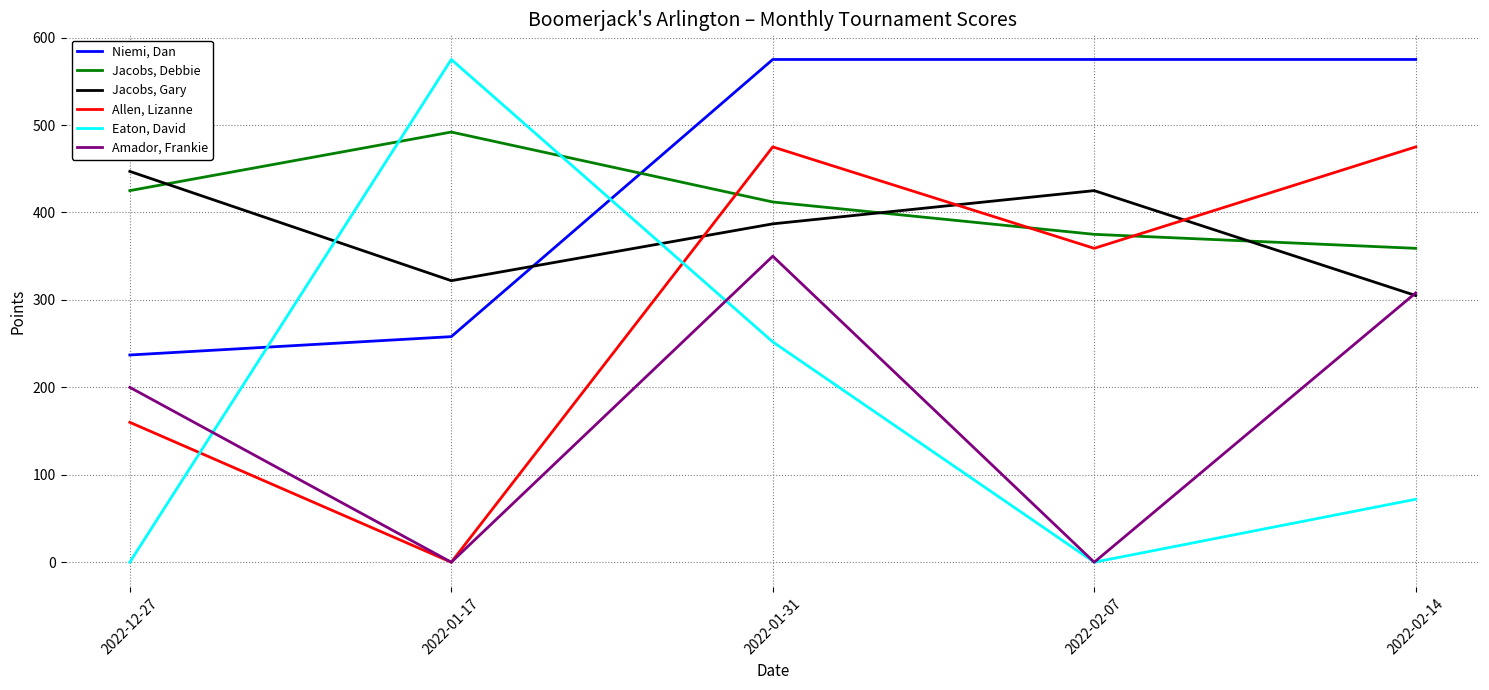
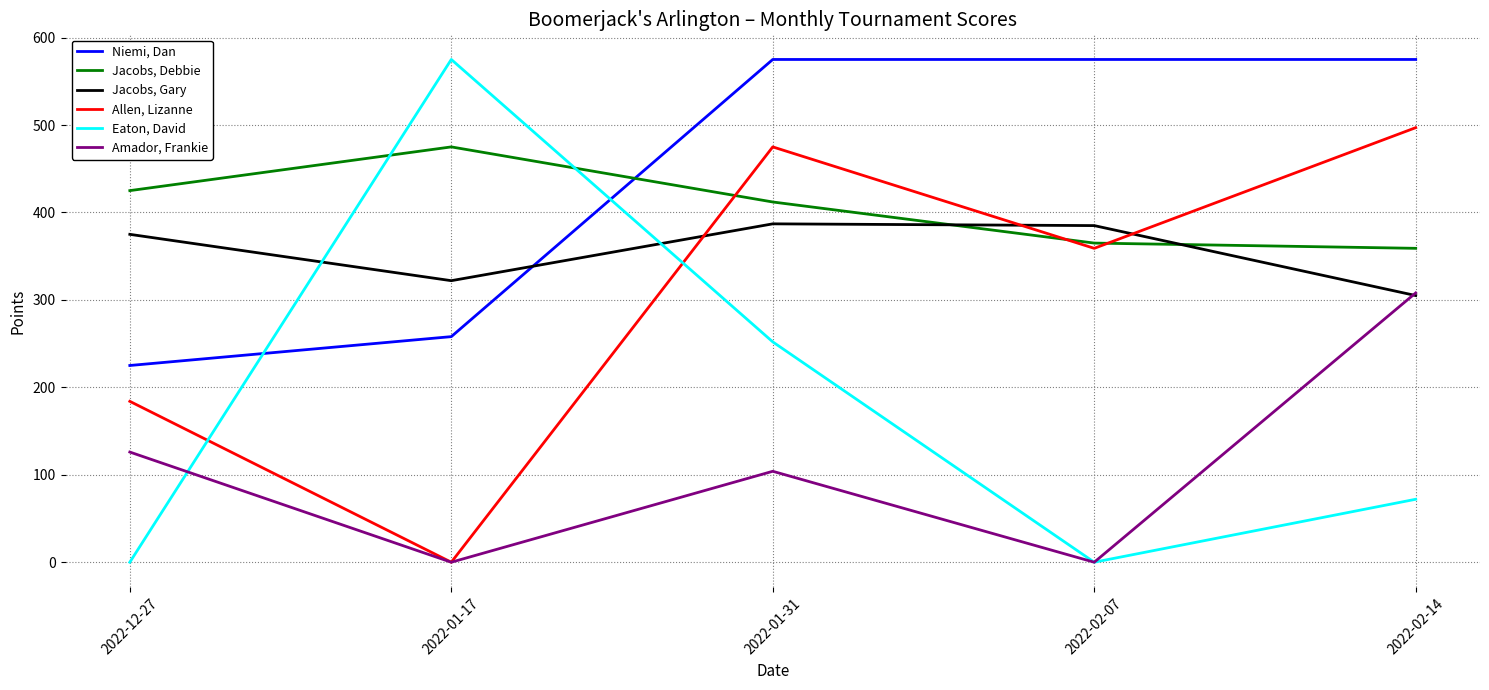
  {
    "Niemi, Dan": {
-     "2022-12-27": 240,
+     "2022-12-27": 230,
      "2022-01-17": 260,
      "2022-01-31": 580,
      "2022-02-07": 580,
      "2022-02-14": 580
    },
    "Jacobs, Debbie": {
      "2022-12-27": 430,
-     "2022-01-17": 490,
+     "2022-01-17": 480,
      "2022-01-31": 410,
-     "2022-02-07": 380,
+     "2022-02-07": 370,
      "2022-02-14": 360
    },
    "Jacobs, Gary": {
-     "2022-12-27": 450,
+     "2022-12-27": 380,
      "2022-01-17": 320,
      "2022-01-31": 390,
-     "2022-02-07": 430,
+     "2022-02-07": 390,
      "2022-02-14": 310
    },
    "Allen, Lizanne": {
-     "2022-12-27": 160,
+     "2022-12-27": 180,
      "2022-01-31": 480,
      "2022-02-07": 360,
-     "2022-02-14": 480
+     "2022-02-14": 500
    },
    "Eaton, David": {
      "2022-12-27": 0,
      "2022-01-17": 580,
      "2022-01-31": 250,
      "2022-02-14": 70
    },
    "Amador, Frankie": {
-     "2022-12-27": 200,
-     "2022-01-31": 350,
+     "2022-12-27": 130,
+     "2022-01-31": 100,
      "2022-02-14": 310
    }
  }
